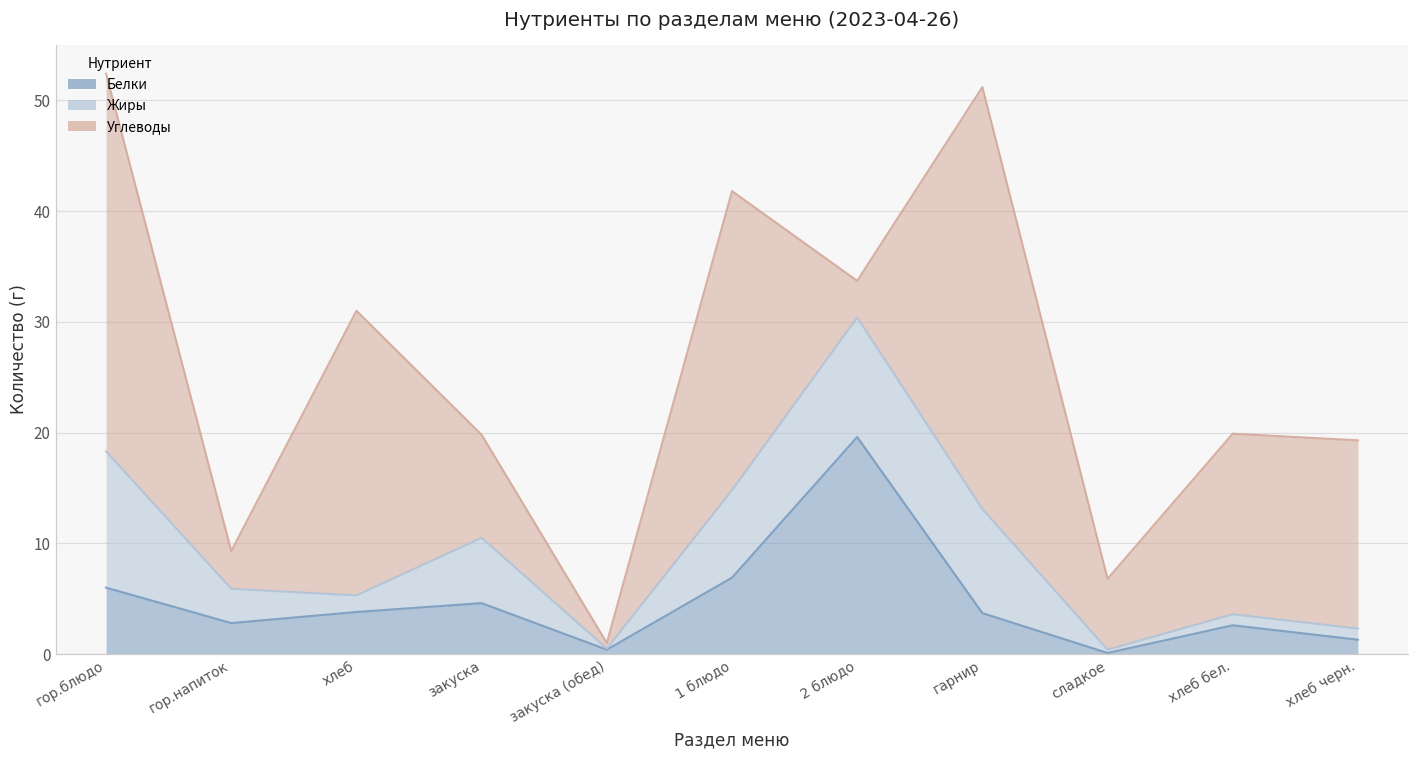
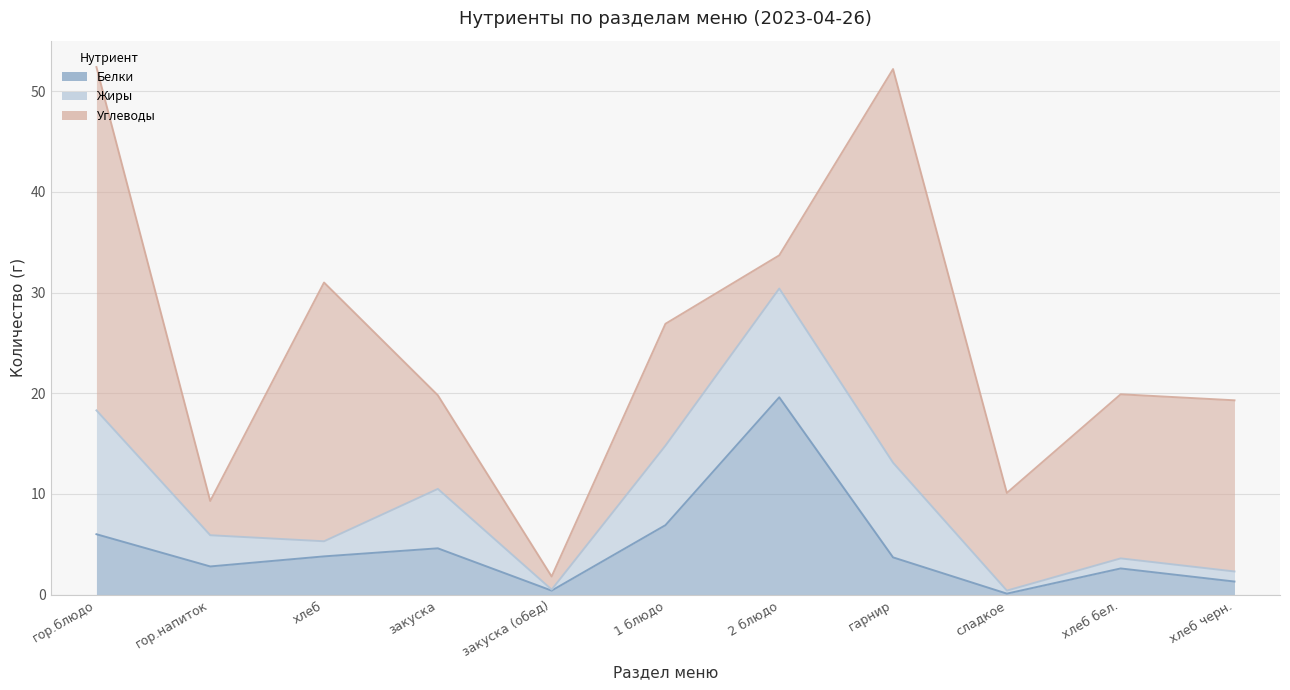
  {
    "Углеводы": {
      "гор.блюдо": 34.1,
      "гор.напиток": 3.4,
      "хлеб": 25.7,
      "закуска": 9.3,
-     "закуска (обед)": 0.5,
-     "1 блюдо": 27.0,
+     "закуска (обед)": 1.3,
+     "1 блюдо": 12.1,
      "2 блюдо": 3.3,
-     "гарнир": 38.1,
-     "сладкое": 6.4,
+     "гарнир": 39.1,
+     "сладкое": 9.7,
      "хлеб бел.": 16.3,
      "хлеб черн.": 17.0
    }
  }
